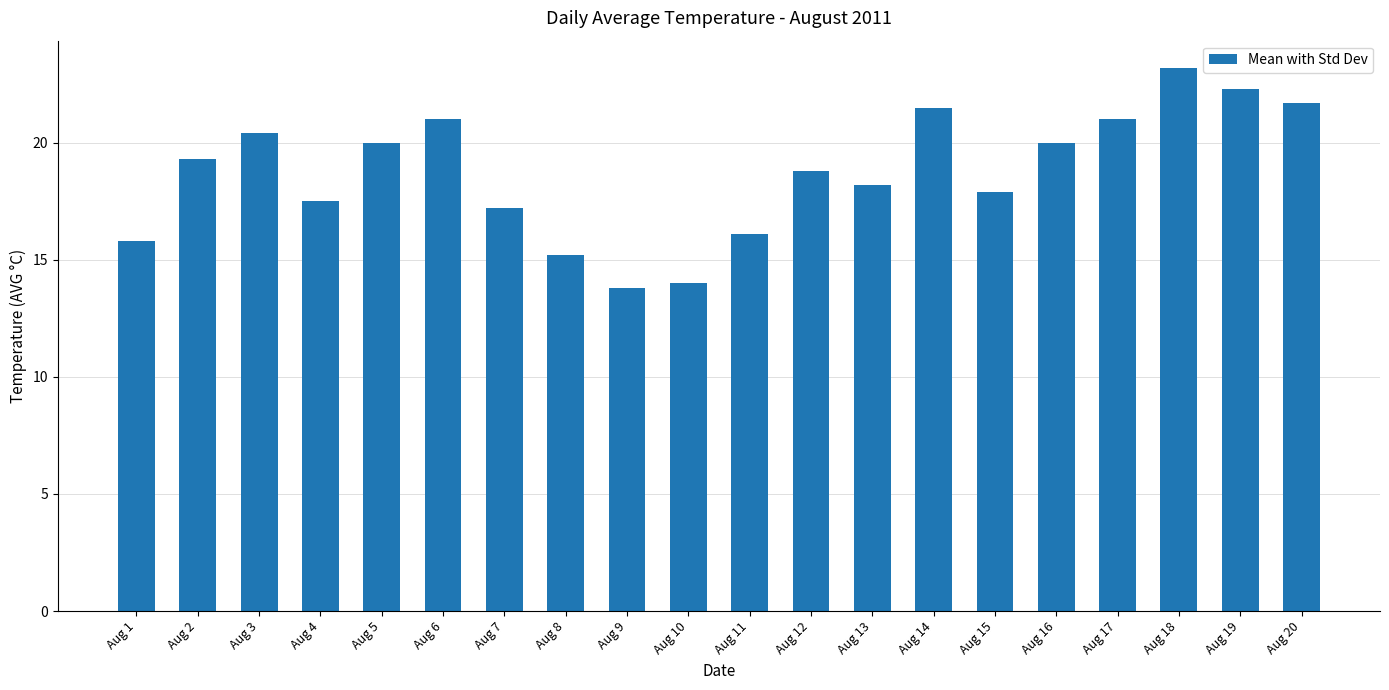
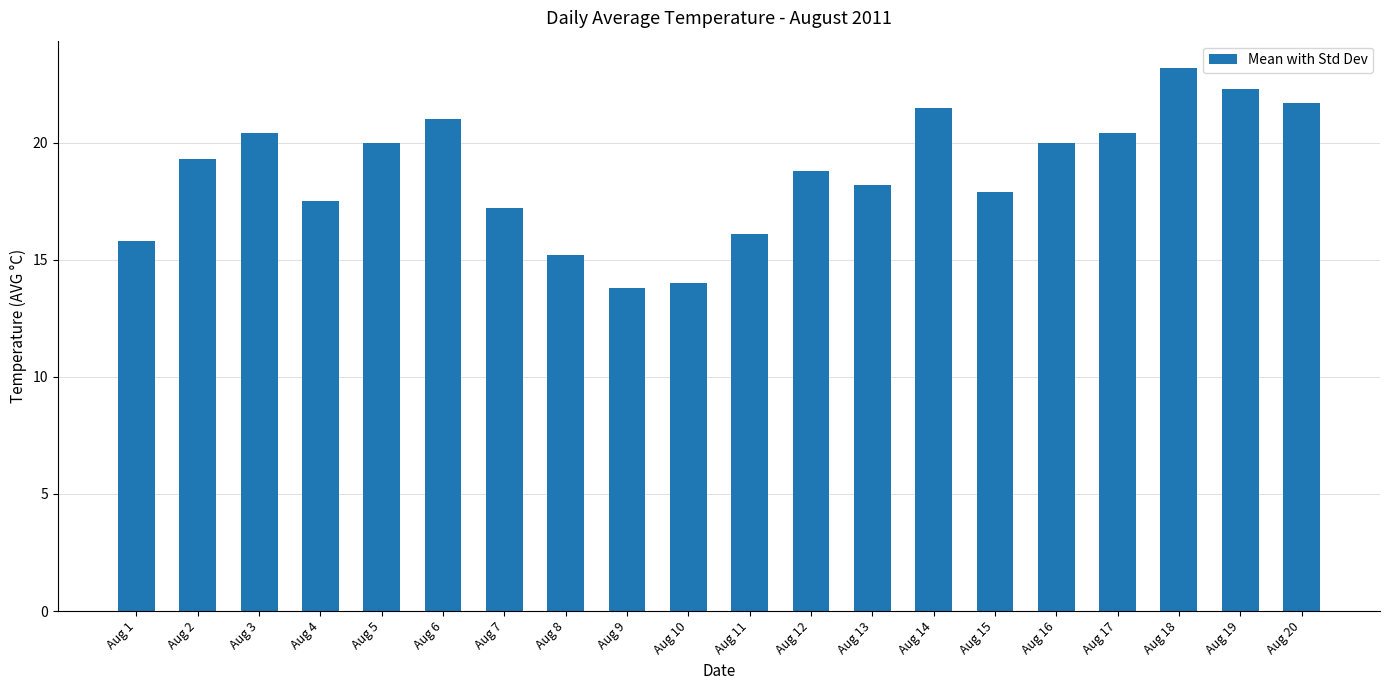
  {
    "Aug 1": 15.8,
    "Aug 2": 19.3,
    "Aug 3": 20.4,
    "Aug 4": 17.5,
    "Aug 5": 20.0,
    "Aug 6": 21.0,
    "Aug 7": 17.2,
    "Aug 8": 15.2,
    "Aug 9": 13.8,
    "Aug 10": 14.0,
    "Aug 11": 16.1,
    "Aug 12": 18.8,
    "Aug 13": 18.2,
    "Aug 14": 21.5,
    "Aug 15": 17.9,
    "Aug 16": 20.0,
-   "Aug 17": 21.0,
+   "Aug 17": 20.4,
    "Aug 18": 23.2,
    "Aug 19": 22.3,
    "Aug 20": 21.7
  }
